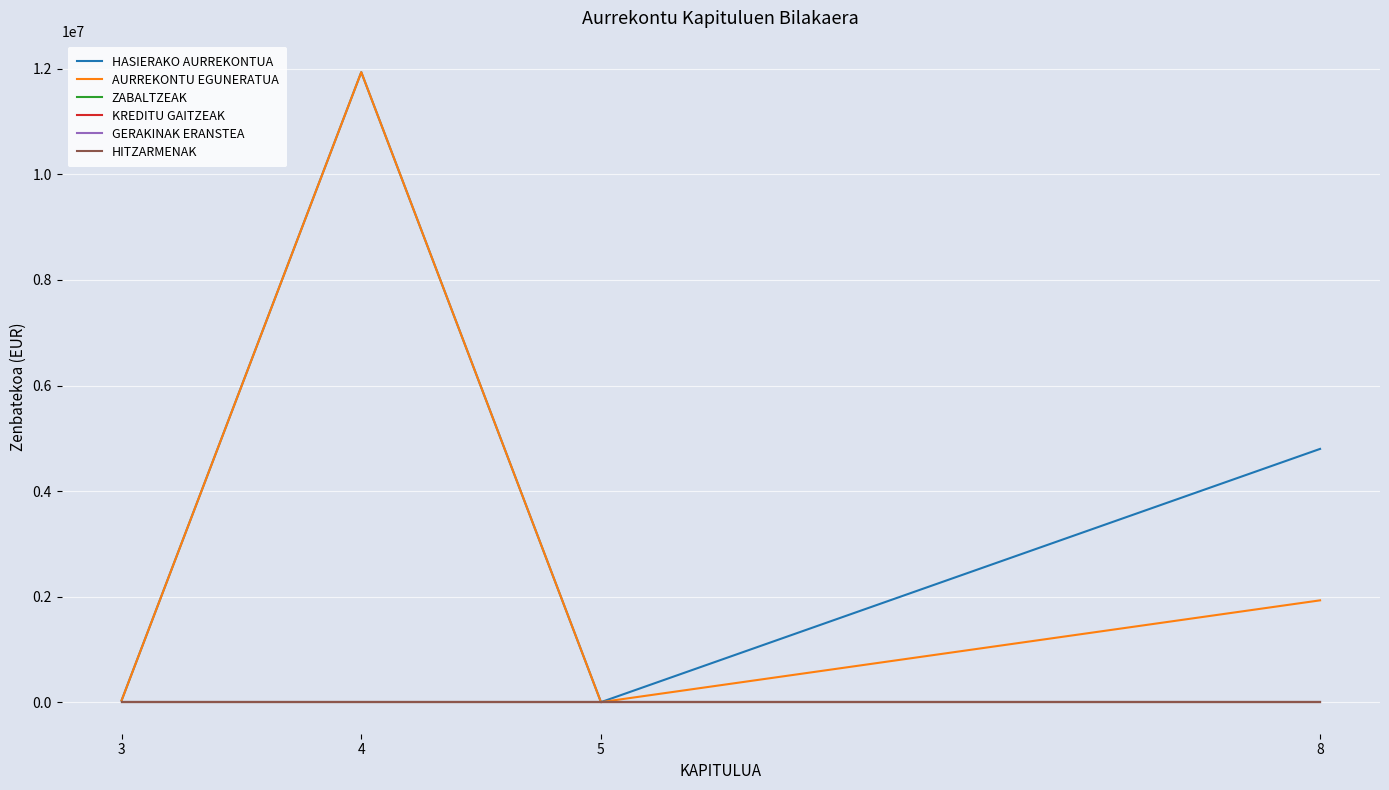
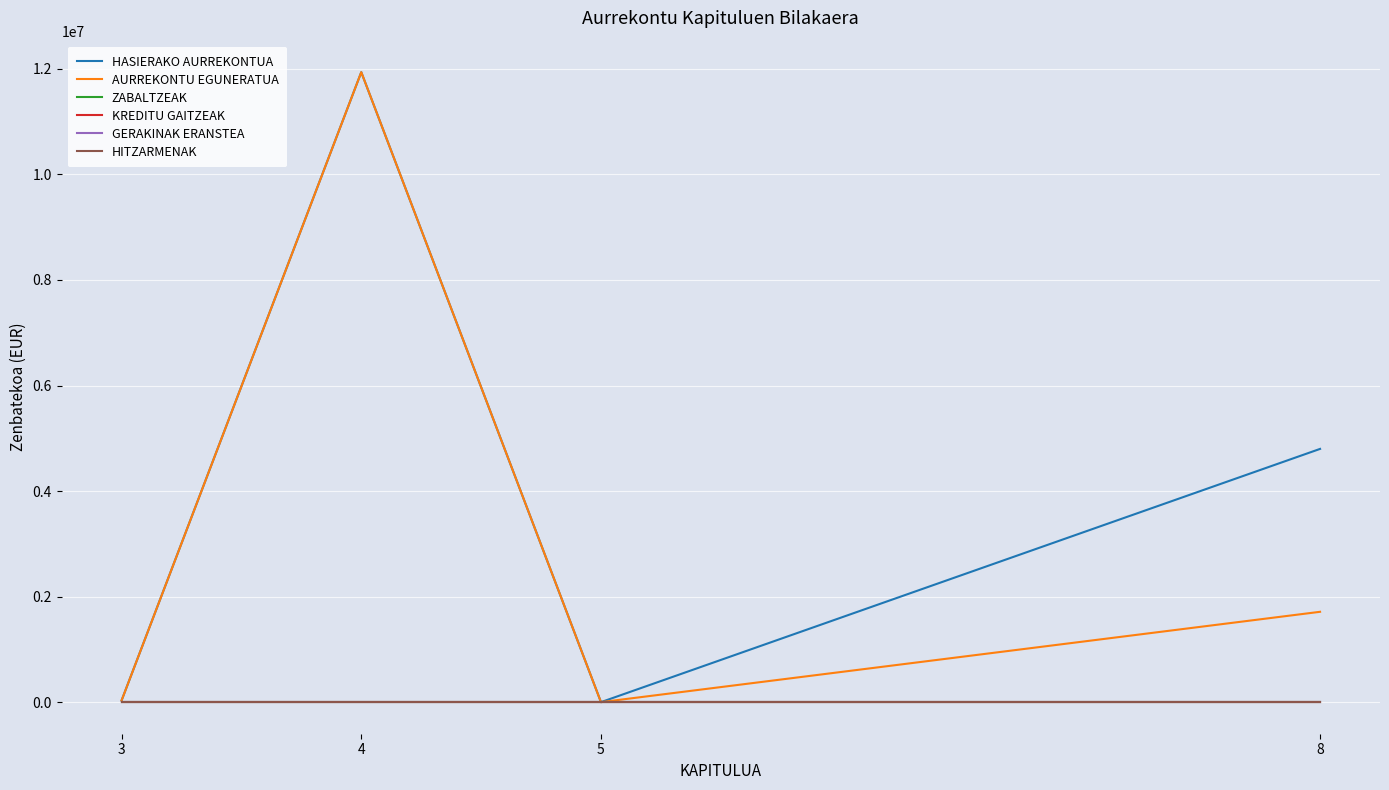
  {
    "HASIERAKO AURREKONTUA": {
      "8": 4800000
    },
    "AURREKONTU EGUNERATUA": {
-     "8": 1900000
+     "8": 1700000
    },
    "HITZARMENAK": {
      "4": 0,
      "8": 0
    }
  }
